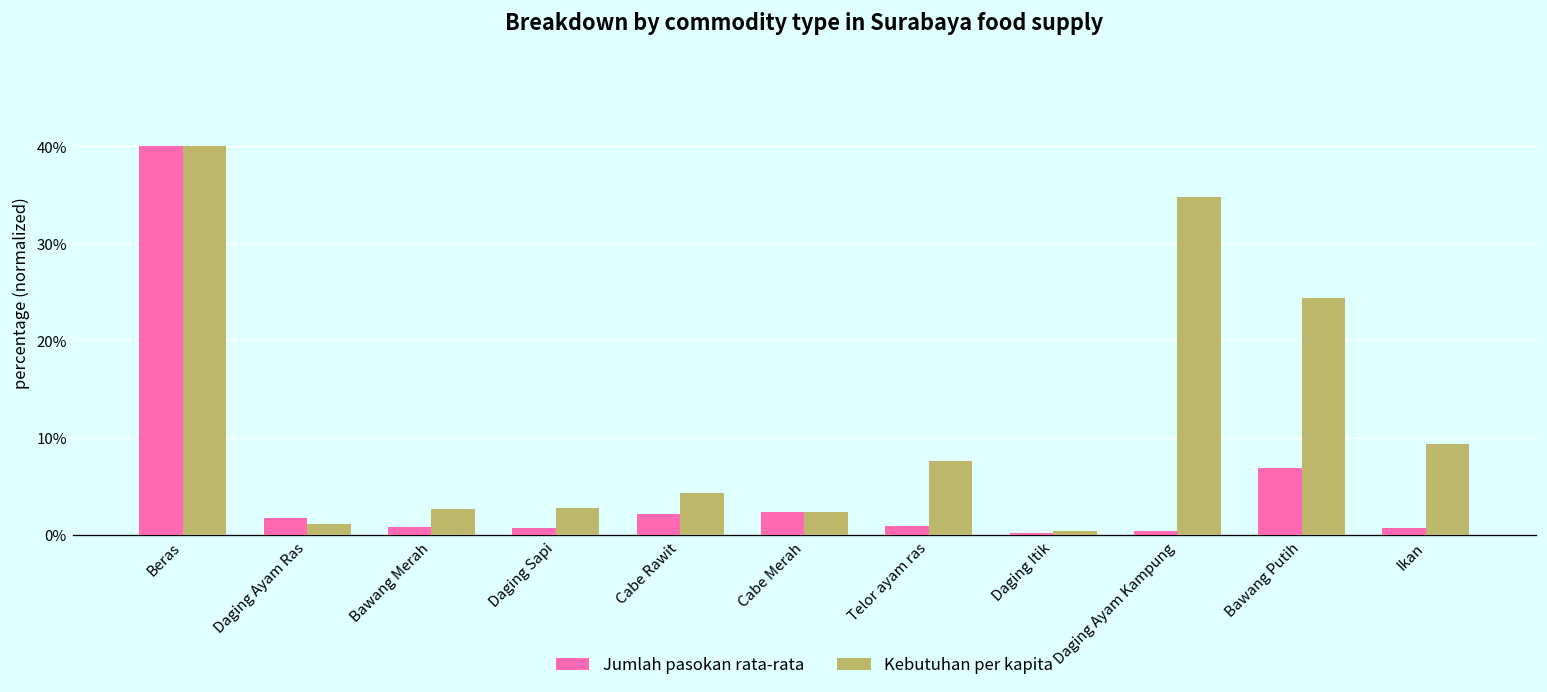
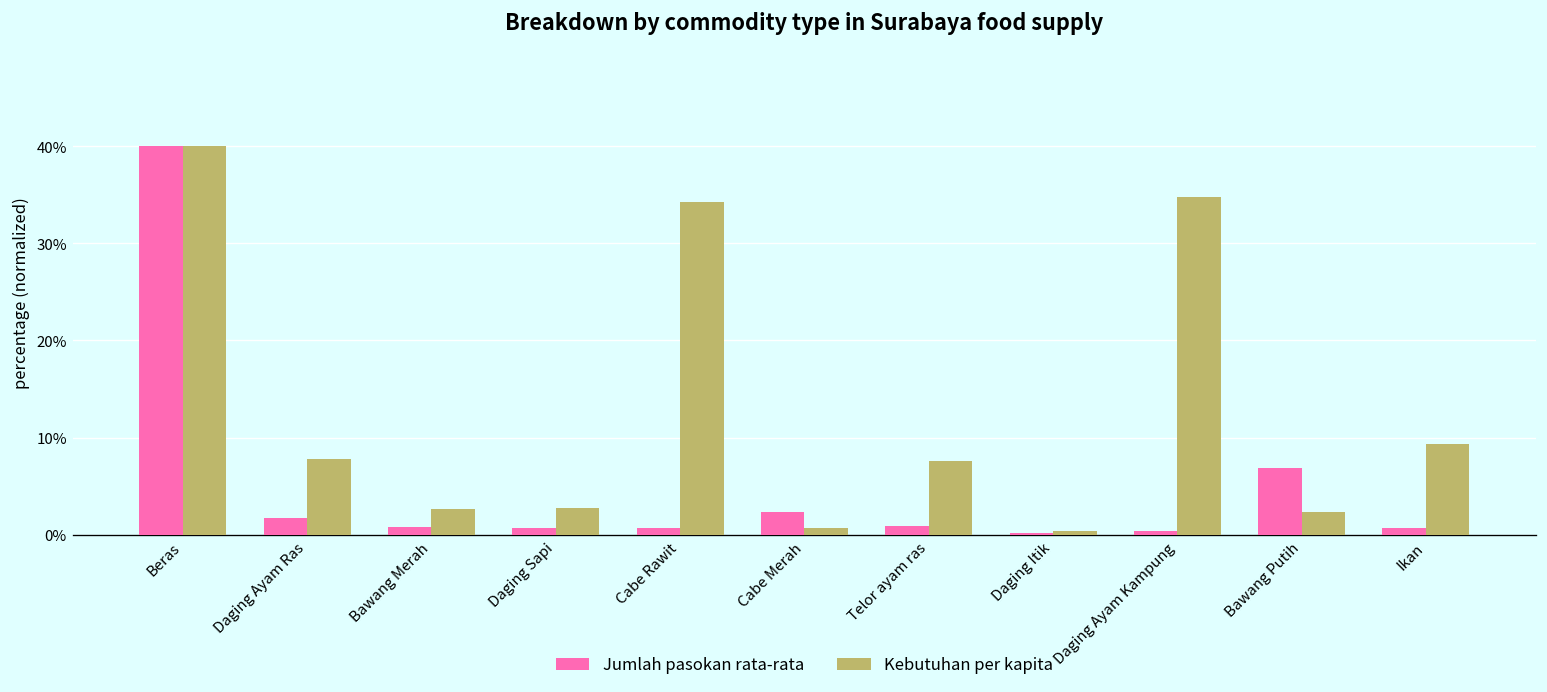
  {
    "Jumlah pasokan rata-rata": {
      "Beras": "40%",
      "Daging Ayam Ras": "2%",
      "Bawang Merah": "1%",
      "Daging Sapi": "1%",
-     "Cabe Rawit": "2%",
+     "Cabe Rawit": "1%",
      "Cabe Merah": "2%",
      "Telor ayam ras": "1%",
      "Daging Ayam Kampung": "0%",
      "Bawang Putih": "7%",
      "Ikan": "1%"
    },
    "Kebutuhan per kapita": {
      "Beras": "40%",
-     "Daging Ayam Ras": "1%",
+     "Daging Ayam Ras": "8%",
      "Bawang Merah": "3%",
      "Daging Sapi": "3%",
-     "Cabe Rawit": "4%",
-     "Cabe Merah": "2%",
+     "Cabe Rawit": "34%",
+     "Cabe Merah": "1%",
      "Telor ayam ras": "8%",
      "Daging Itik": "0%",
      "Daging Ayam Kampung": "35%",
-     "Bawang Putih": "24%",
+     "Bawang Putih": "2%",
      "Ikan": "9%"
    }
  }
